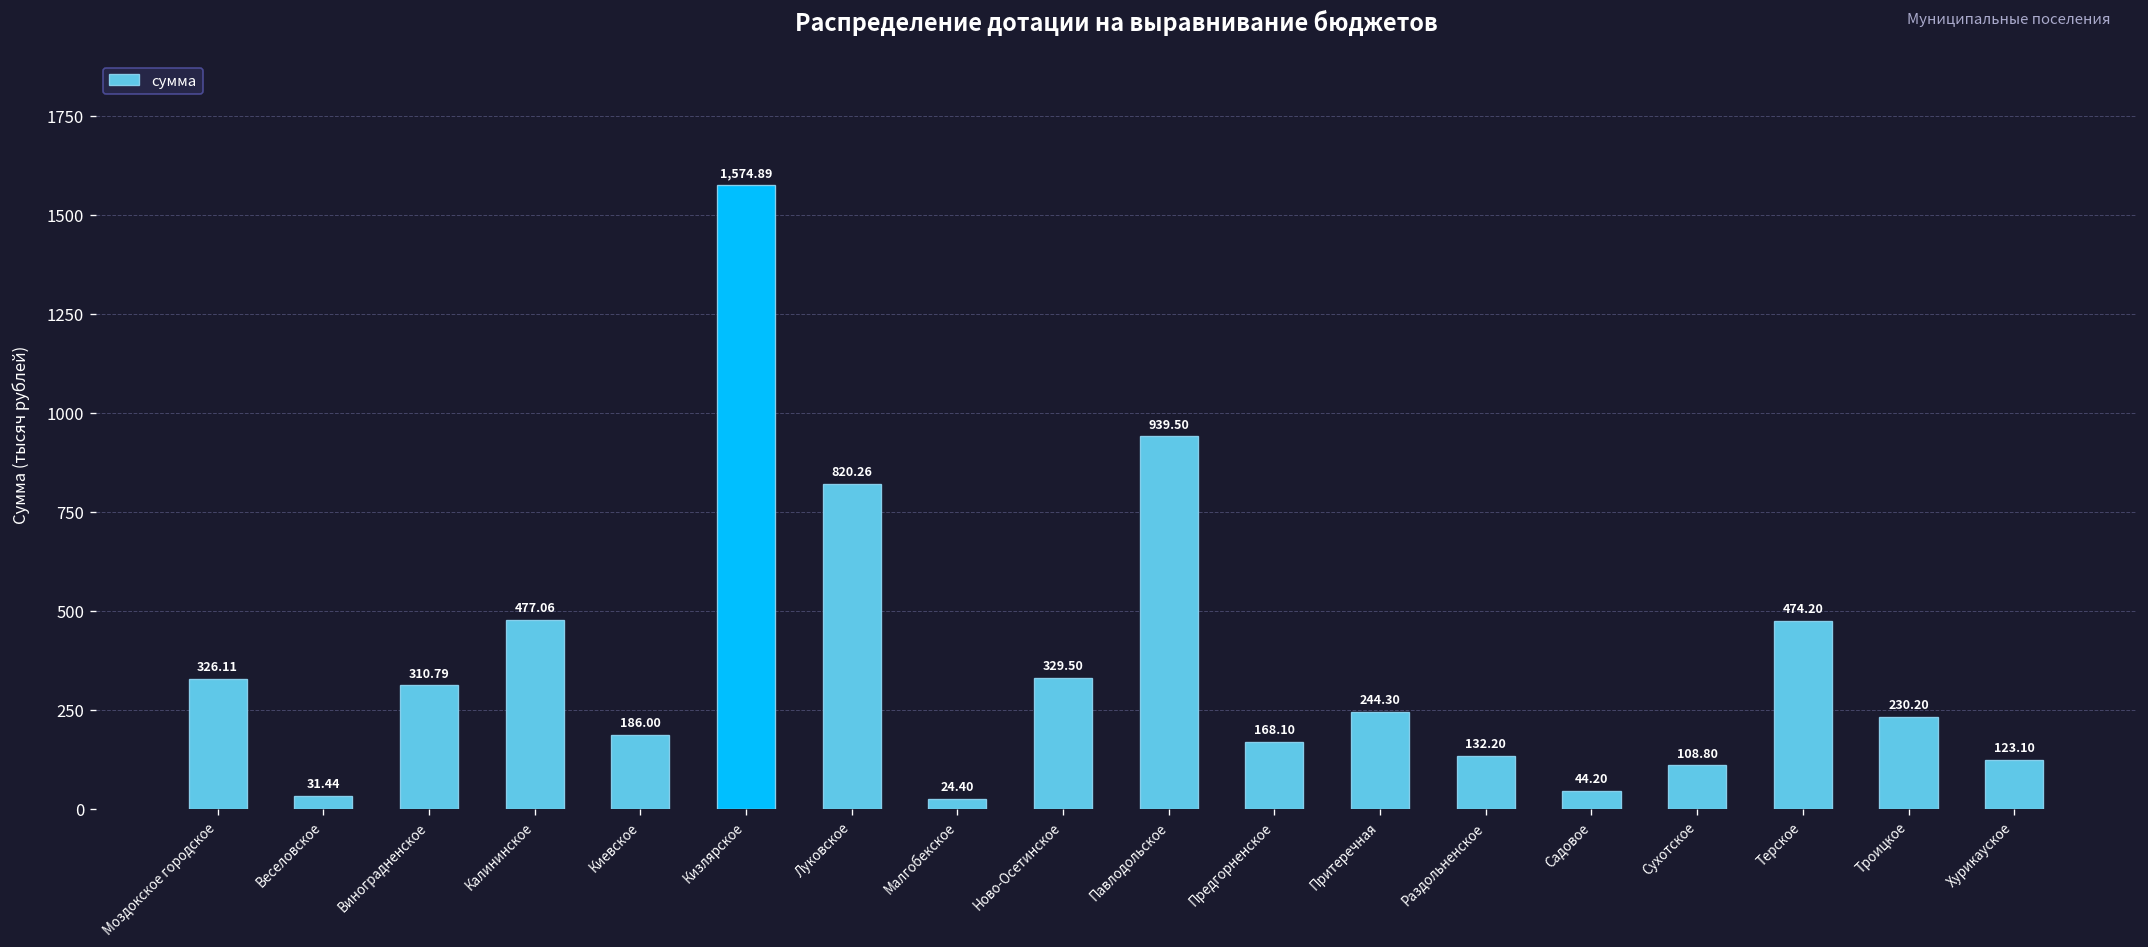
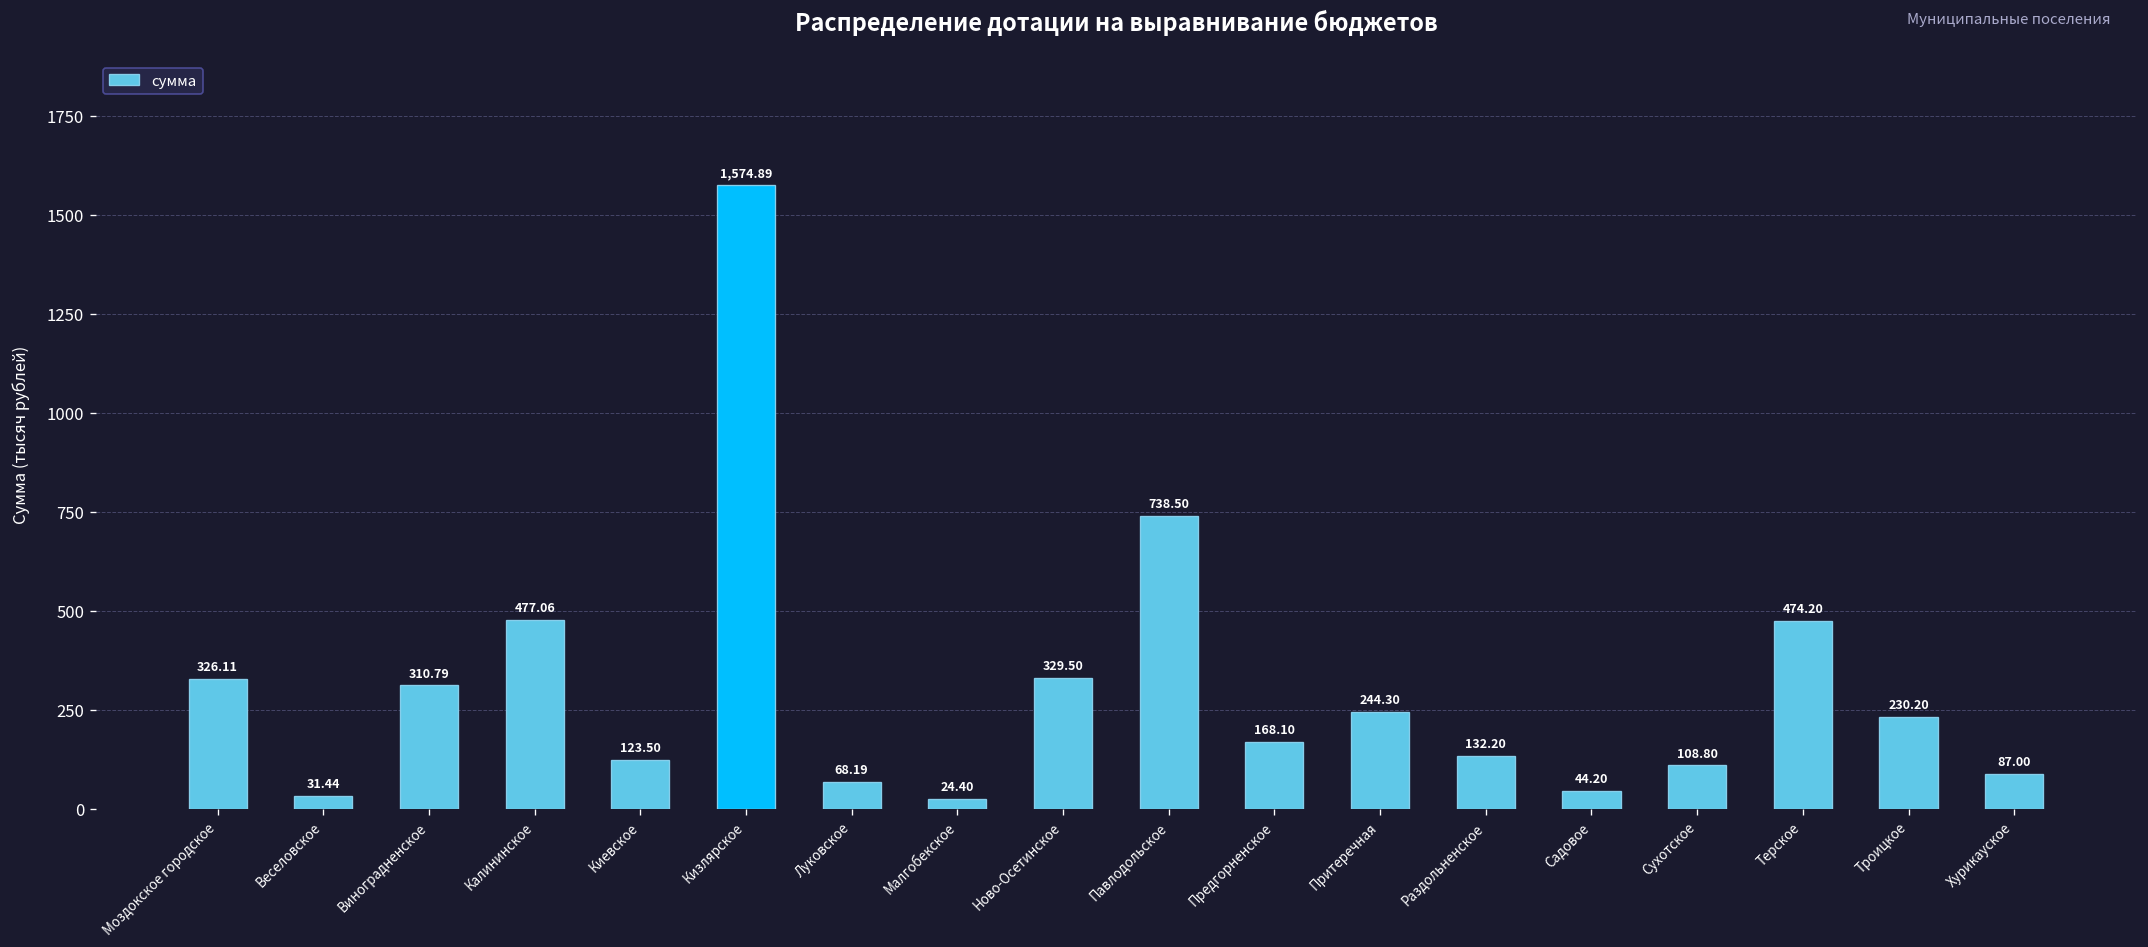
  {
    "Моздокское городское": "326.11",
    "Веселовское": "31.44",
    "Виноградненское": "310.79",
    "Калининское": "477.06",
-   "Киевское": "186.00",
+   "Киевское": "123.50",
    "Кизлярское": "1,574.89",
-   "Луковское": "820.26",
+   "Луковское": "68.19",
    "Малгобекское": "24.40",
    "Ново-Осетинское": "329.50",
-   "Павлодольское": "939.50",
+   "Павлодольское": "738.50",
    "Предгорненское": "168.10",
    "Притеречная": "244.30",
    "Раздольненское": "132.20",
    "Садовое": "44.20",
    "Сухотское": "108.80",
    "Терское": "474.20",
    "Троицкое": "230.20",
-   "Хурикауское": "123.10"
+   "Хурикауское": "87.00"
  }
